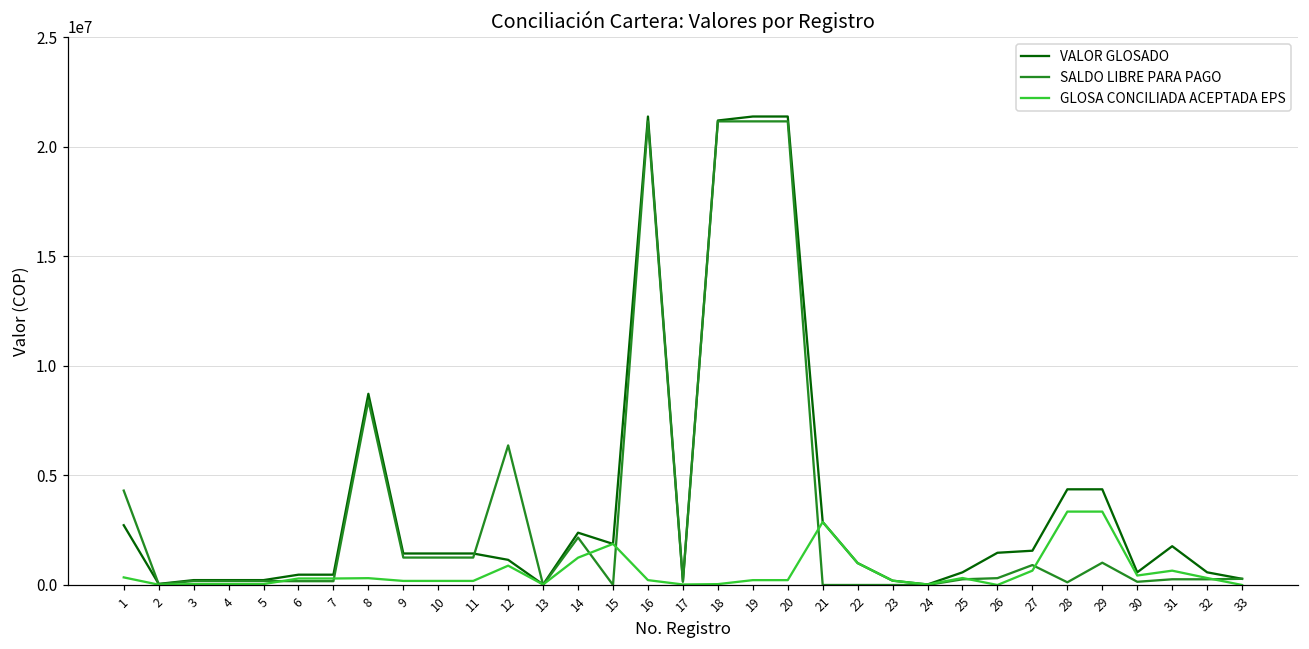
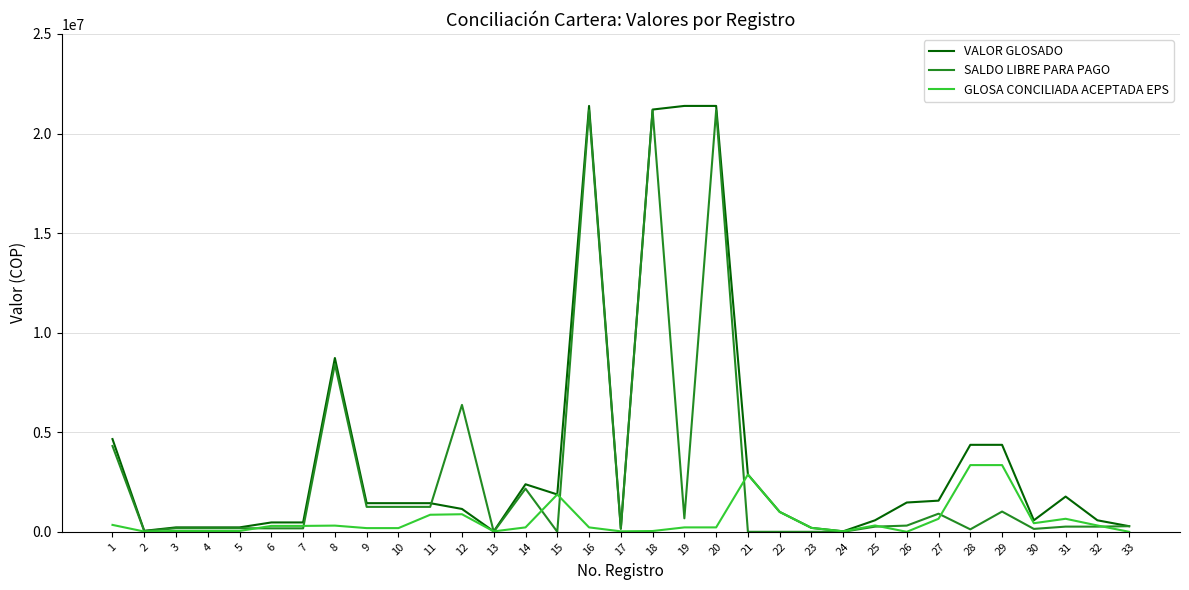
  {
    "VALOR GLOSADO": {
-     "1": 2700000,
+     "1": 4700000,
      "6": 500000,
      "7": 500000,
      "8": 8700000,
      "9": 1400000,
      "10": 1400000,
      "11": 1400000,
      "12": 1100000,
      "14": 2400000,
      "16": 21400000,
      "19": 21400000,
      "20": 21400000,
      "25": 600000,
      "26": 1500000,
      "27": 1600000,
      "28": 4400000,
      "29": 4400000,
      "30": 600000,
      "31": 1800000,
      "32": 600000
    },
    "SALDO LIBRE PARA PAGO": {
      "1": 4300000,
      "8": 8400000,
      "9": 1300000,
      "10": 1300000,
      "11": 1300000,
      "12": 6400000,
      "14": 2200000,
      "15": 0,
      "16": 21200000,
-     "19": 21200000,
+     "19": 700000,
      "20": 21200000,
      "21": 0,
      "22": 0,
      "23": 0,
      "26": 300000,
      "27": 900000,
      "28": 100000,
      "29": 1000000,
      "30": 100000,
      "31": 300000
    },
    "GLOSA CONCILIADA ACEPTADA EPS": {
      "1": 300000,
      "3": 0,
      "4": 0,
      "5": 0,
      "8": 300000,
      "9": 200000,
      "10": 200000,
-     "11": 200000,
+     "11": 900000,
      "12": 900000,
-     "14": 1200000,
+     "14": 200000,
      "16": 200000,
      "18": 0,
      "19": 200000,
      "20": 200000,
      "26": 0,
      "27": 700000,
      "28": 3400000,
      "29": 3400000,
      "30": 400000,
      "31": 700000,
      "33": 0
    }
  }
